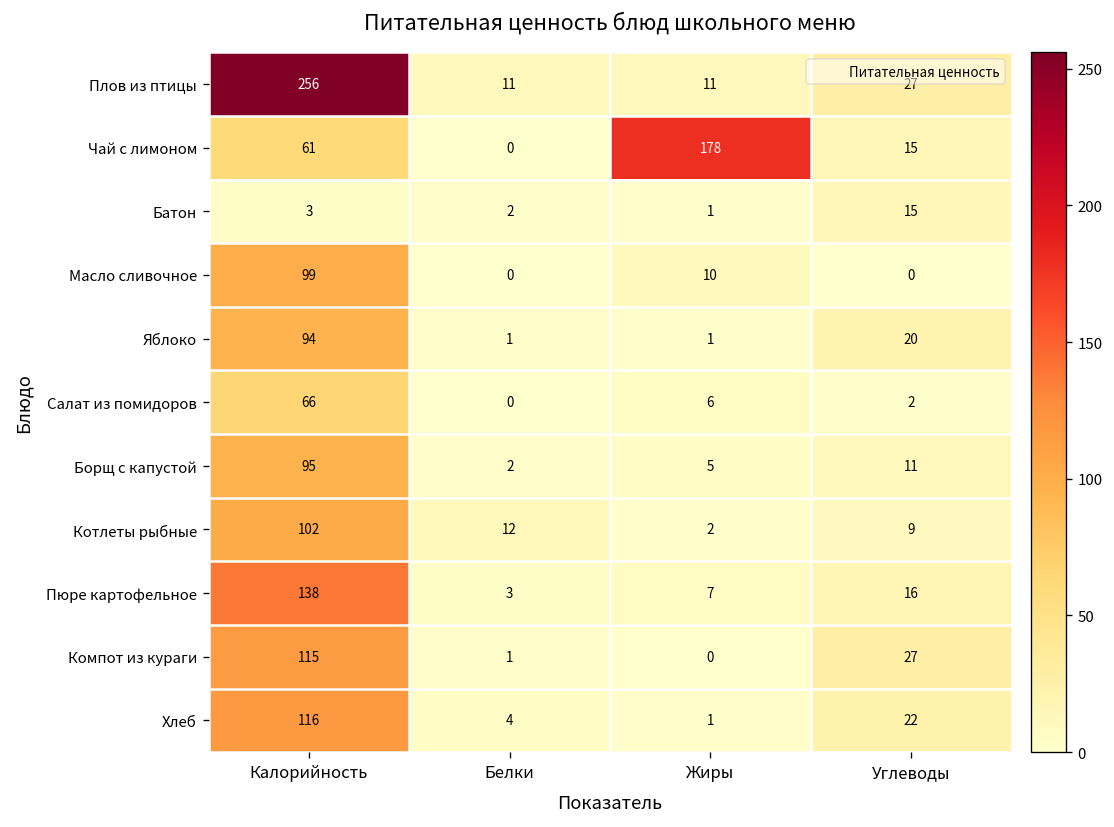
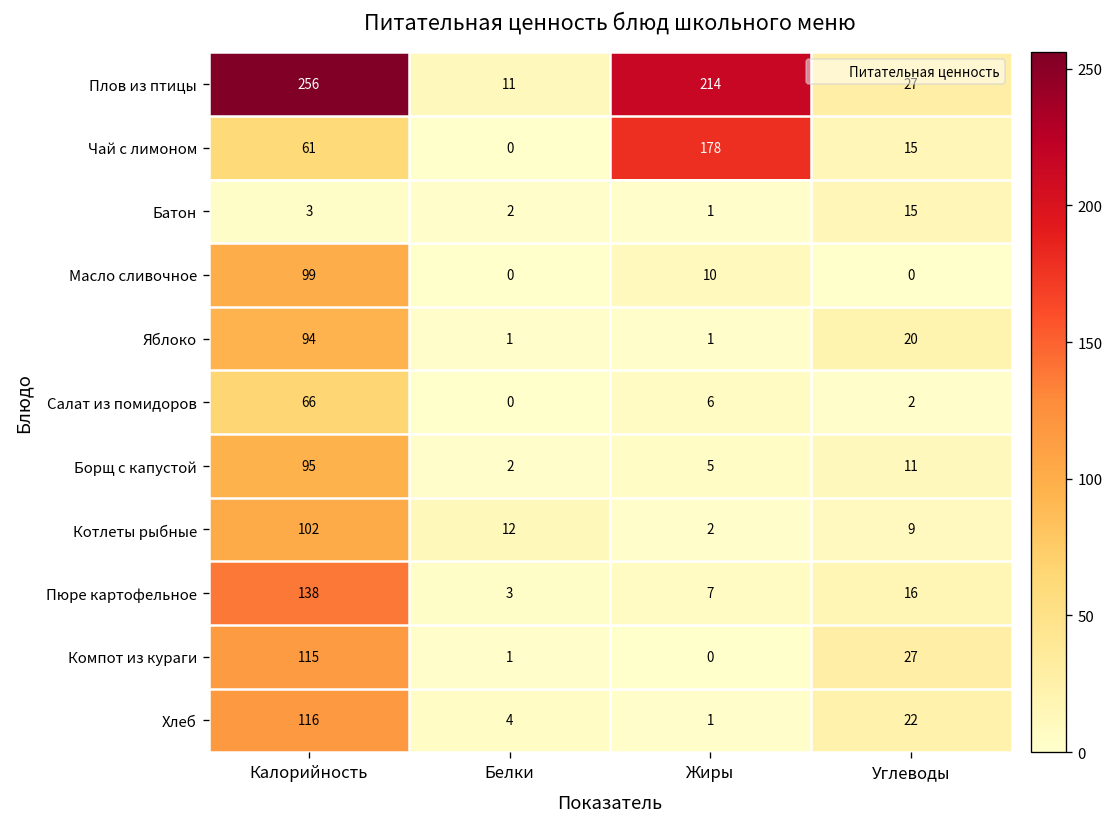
  {
    "Плов из птицы": {
      "Калорийность": 256,
      "Белки": 11,
-     "Жиры": 11
+     "Жиры": 214
    },
    "Чай с лимоном": {
      "Калорийность": 61,
      "Белки": 0,
      "Жиры": 178,
      "Углеводы": 15
    },
    "Батон": {
      "Калорийность": 3,
      "Белки": 2,
      "Жиры": 1,
      "Углеводы": 15
    },
    "Масло сливочное": {
      "Калорийность": 99,
      "Белки": 0,
      "Жиры": 10,
      "Углеводы": 0
    },
    "Яблоко": {
      "Калорийность": 94,
      "Белки": 1,
      "Жиры": 1,
      "Углеводы": 20
    },
    "Салат из помидоров": {
      "Калорийность": 66,
      "Белки": 0,
      "Жиры": 6,
      "Углеводы": 2
    },
    "Борщ с капустой": {
      "Калорийность": 95,
      "Белки": 2,
      "Жиры": 5,
      "Углеводы": 11
    },
    "Котлеты рыбные": {
      "Калорийность": 102,
      "Белки": 12,
      "Жиры": 2,
      "Углеводы": 9
    },
    "Пюре картофельное": {
      "Калорийность": 138,
      "Белки": 3,
      "Жиры": 7,
      "Углеводы": 16
    },
    "Компот из кураги": {
      "Калорийность": 115,
      "Белки": 1,
      "Жиры": 0,
      "Углеводы": 27
    },
    "Хлеб": {
      "Калорийность": 116,
      "Белки": 4,
      "Жиры": 1,
      "Углеводы": 22
    }
  }
